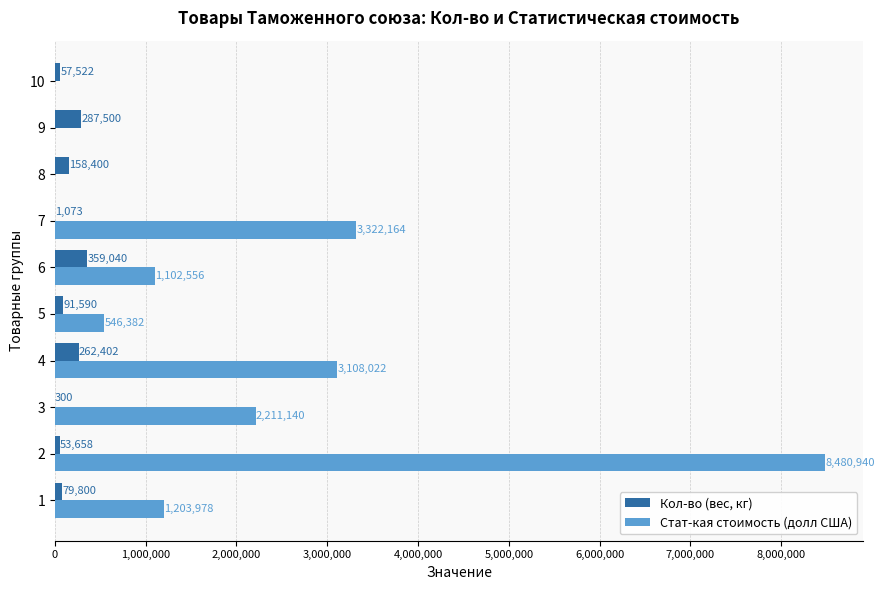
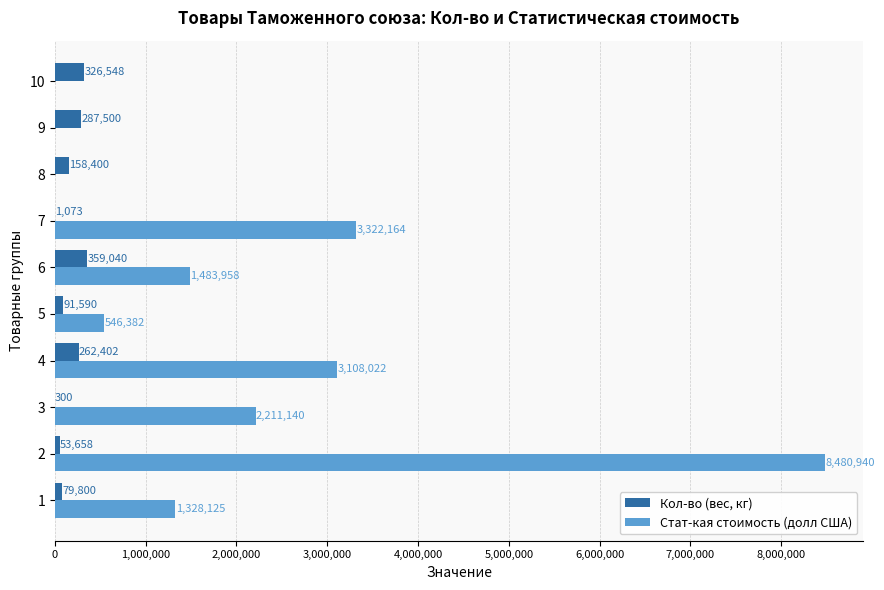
  {
    "Кол-во (вес, кг)": {
-     "10": "57,522",
+     "10": "326,548",
      "9": "287,500",
      "8": "158,400",
      "7": "1,073",
      "6": "359,040",
      "5": "91,590",
      "4": "262,402",
      "3": "300",
      "2": "53,658",
      "1": "79,800"
    },
    "Стат-кая стоимость (долл США)": {
      "7": "3,322,164",
-     "6": "1,102,556",
+     "6": "1,483,958",
      "5": "546,382",
      "4": "3,108,022",
      "3": "2,211,140",
      "2": "8,480,940",
-     "1": "1,203,978"
+     "1": "1,328,125"
    }
  }
